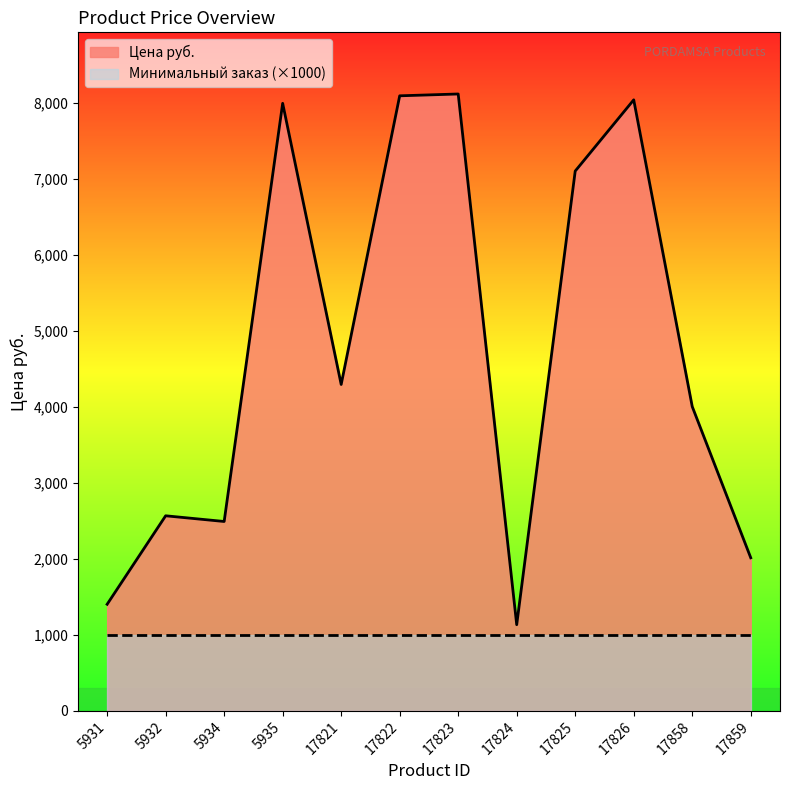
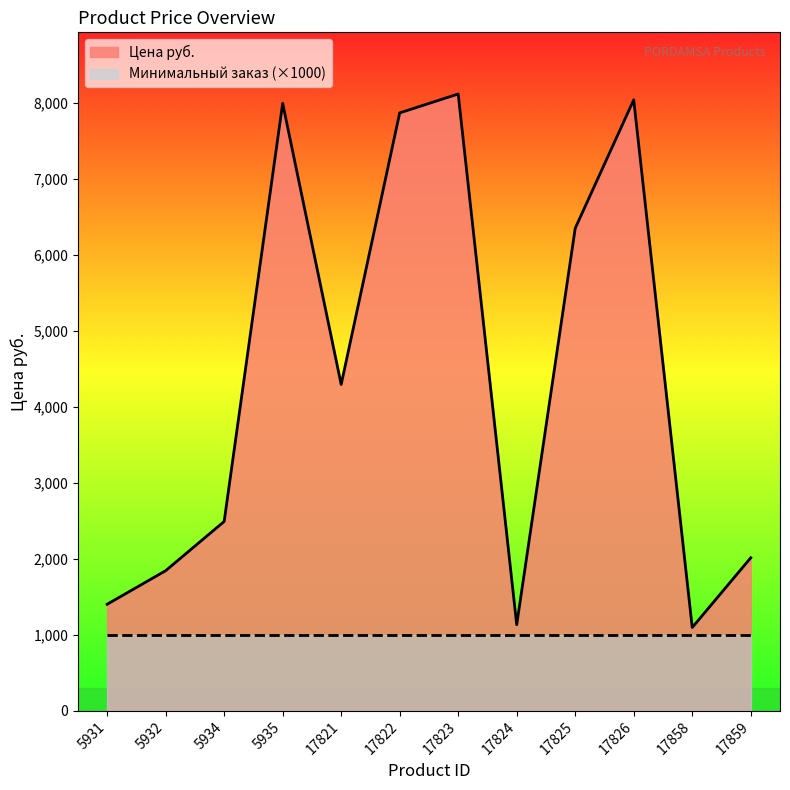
  {
    "Цена руб.": {
      "5931": "1,400",
-     "5932": "2,600",
+     "5932": "1,800",
      "5934": "2,500",
      "5935": "8,000",
      "17821": "4,300",
-     "17822": "8,100",
+     "17822": "7,900",
      "17823": "8,100",
      "17824": "1,100",
-     "17825": "7,100",
+     "17825": "6,400",
      "17826": "8,000",
-     "17858": "4,000",
+     "17858": "1,100",
      "17859": "2,000"
    },
    "Минимальный заказ (×1000)": {
      "5931": "1,000",
      "5932": "1,000",
      "5934": "1,000",
      "5935": "1,000",
      "17821": "1,000",
      "17822": "1,000",
      "17823": "1,000",
      "17824": "1,000",
      "17825": "1,000",
      "17826": "1,000",
      "17858": "1,000",
      "17859": "1,000"
    }
  }
